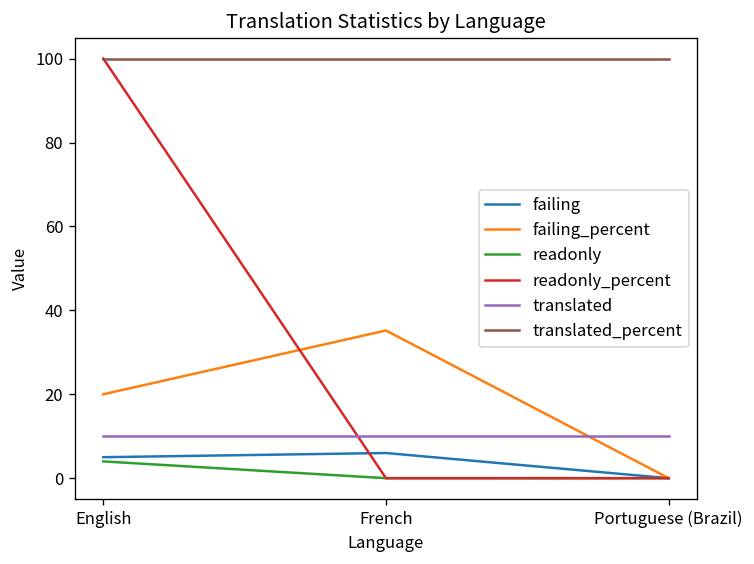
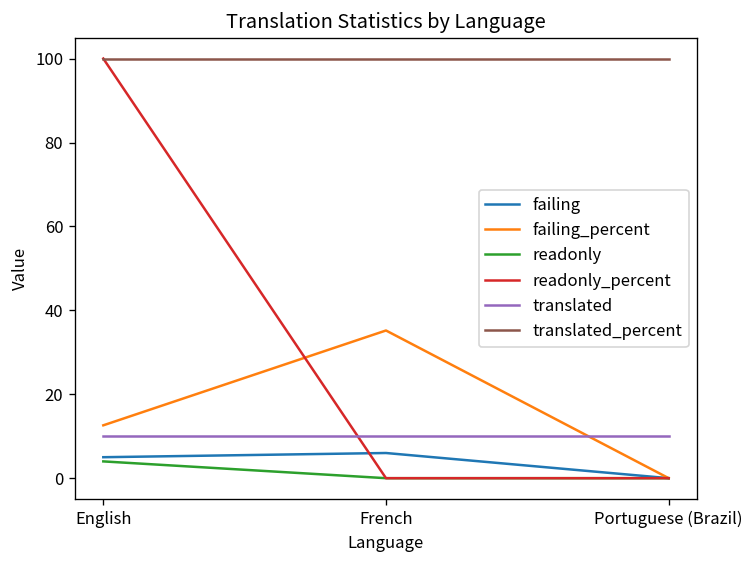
  {
    "failing": {
      "English": 5,
      "French": 6
    },
    "failing_percent": {
-     "English": 20,
+     "English": 13,
      "French": 35
    },
    "readonly": {
      "English": 4
    },
    "translated": {
      "English": 10,
      "French": 10,
      "Portuguese (Brazil)": 10
    },
    "translated_percent": {
      "French": 100,
      "Portuguese (Brazil)": 100
    }
  }
